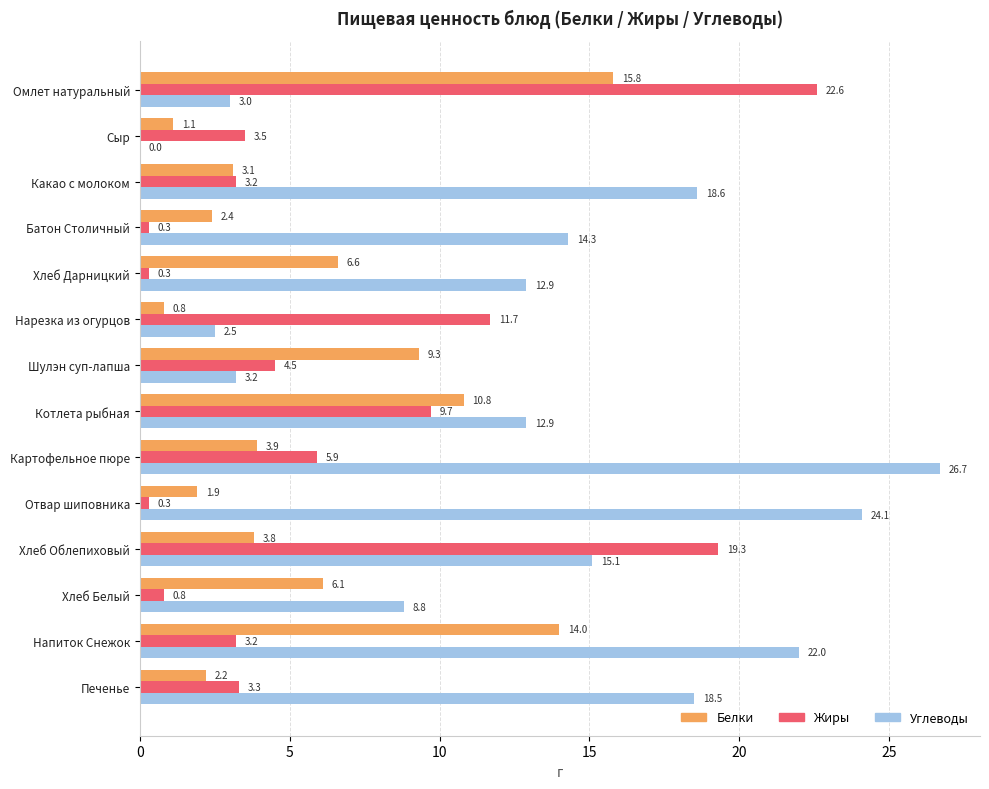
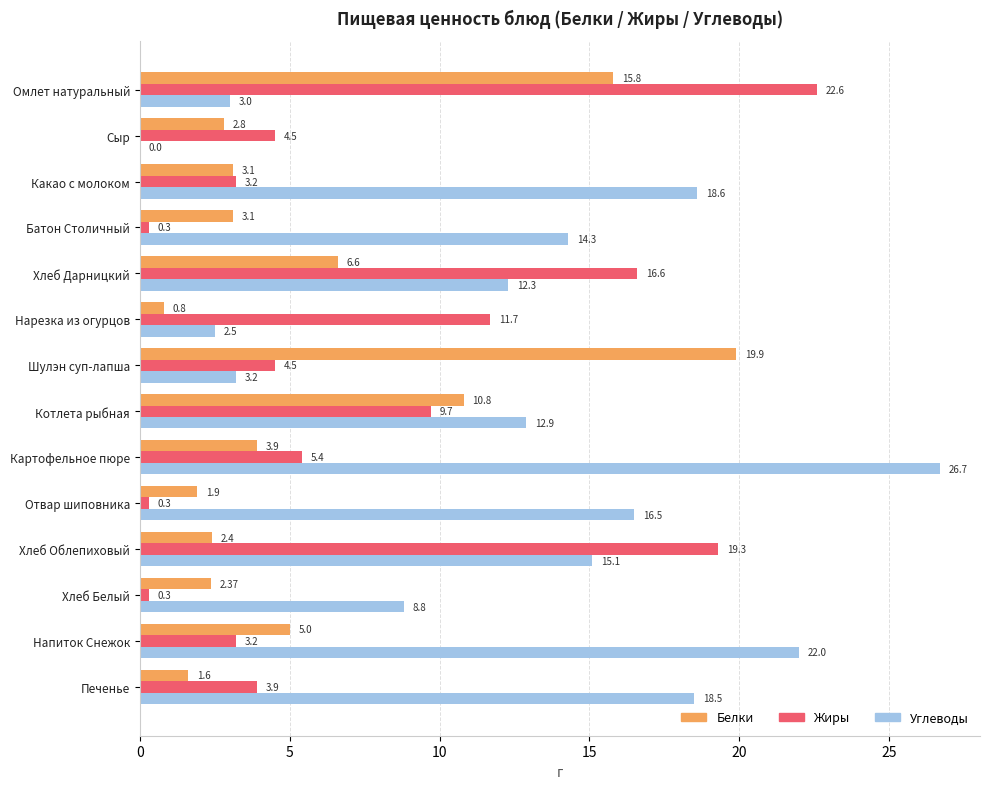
  {
    "Белки": {
      "Омлет натуральный": 15.8,
-     "Сыр": 1.1,
+     "Сыр": 2.8,
      "Какао с молоком": 3.1,
-     "Батон Столичный": 2.4,
+     "Батон Столичный": 3.1,
      "Хлеб Дарницкий": 6.6,
      "Нарезка из огурцов": 0.8,
-     "Шулэн суп-лапша": 9.3,
+     "Шулэн суп-лапша": 19.9,
      "Котлета рыбная": 10.8,
      "Картофельное пюре": 3.9,
      "Отвар шиповника": 1.9,
-     "Хлеб Облепиховый": 3.8,
-     "Хлеб Белый": 6.1,
-     "Напиток Снежок": 14.0,
-     "Печенье": 2.2
+     "Хлеб Облепиховый": 2.4,
+     "Хлеб Белый": 2.37,
+     "Напиток Снежок": 5.0,
+     "Печенье": 1.6
    },
    "Жиры": {
      "Омлет натуральный": 22.6,
-     "Сыр": 3.5,
+     "Сыр": 4.5,
      "Какао с молоком": 3.2,
      "Батон Столичный": 0.3,
-     "Хлеб Дарницкий": 0.3,
+     "Хлеб Дарницкий": 16.6,
      "Нарезка из огурцов": 11.7,
      "Шулэн суп-лапша": 4.5,
      "Котлета рыбная": 9.7,
-     "Картофельное пюре": 5.9,
+     "Картофельное пюре": 5.4,
      "Отвар шиповника": 0.3,
      "Хлеб Облепиховый": 19.3,
-     "Хлеб Белый": 0.8,
+     "Хлеб Белый": 0.3,
      "Напиток Снежок": 3.2,
-     "Печенье": 3.3
+     "Печенье": 3.9
    },
    "Углеводы": {
      "Омлет натуральный": 3.0,
      "Сыр": 0.0,
      "Какао с молоком": 18.6,
      "Батон Столичный": 14.3,
-     "Хлеб Дарницкий": 12.9,
+     "Хлеб Дарницкий": 12.3,
      "Нарезка из огурцов": 2.5,
      "Шулэн суп-лапша": 3.2,
      "Котлета рыбная": 12.9,
      "Картофельное пюре": 26.7,
-     "Отвар шиповника": 24.1,
+     "Отвар шиповника": 16.5,
      "Хлеб Облепиховый": 15.1,
      "Хлеб Белый": 8.8,
      "Напиток Снежок": 22.0,
      "Печенье": 18.5
    }
  }
